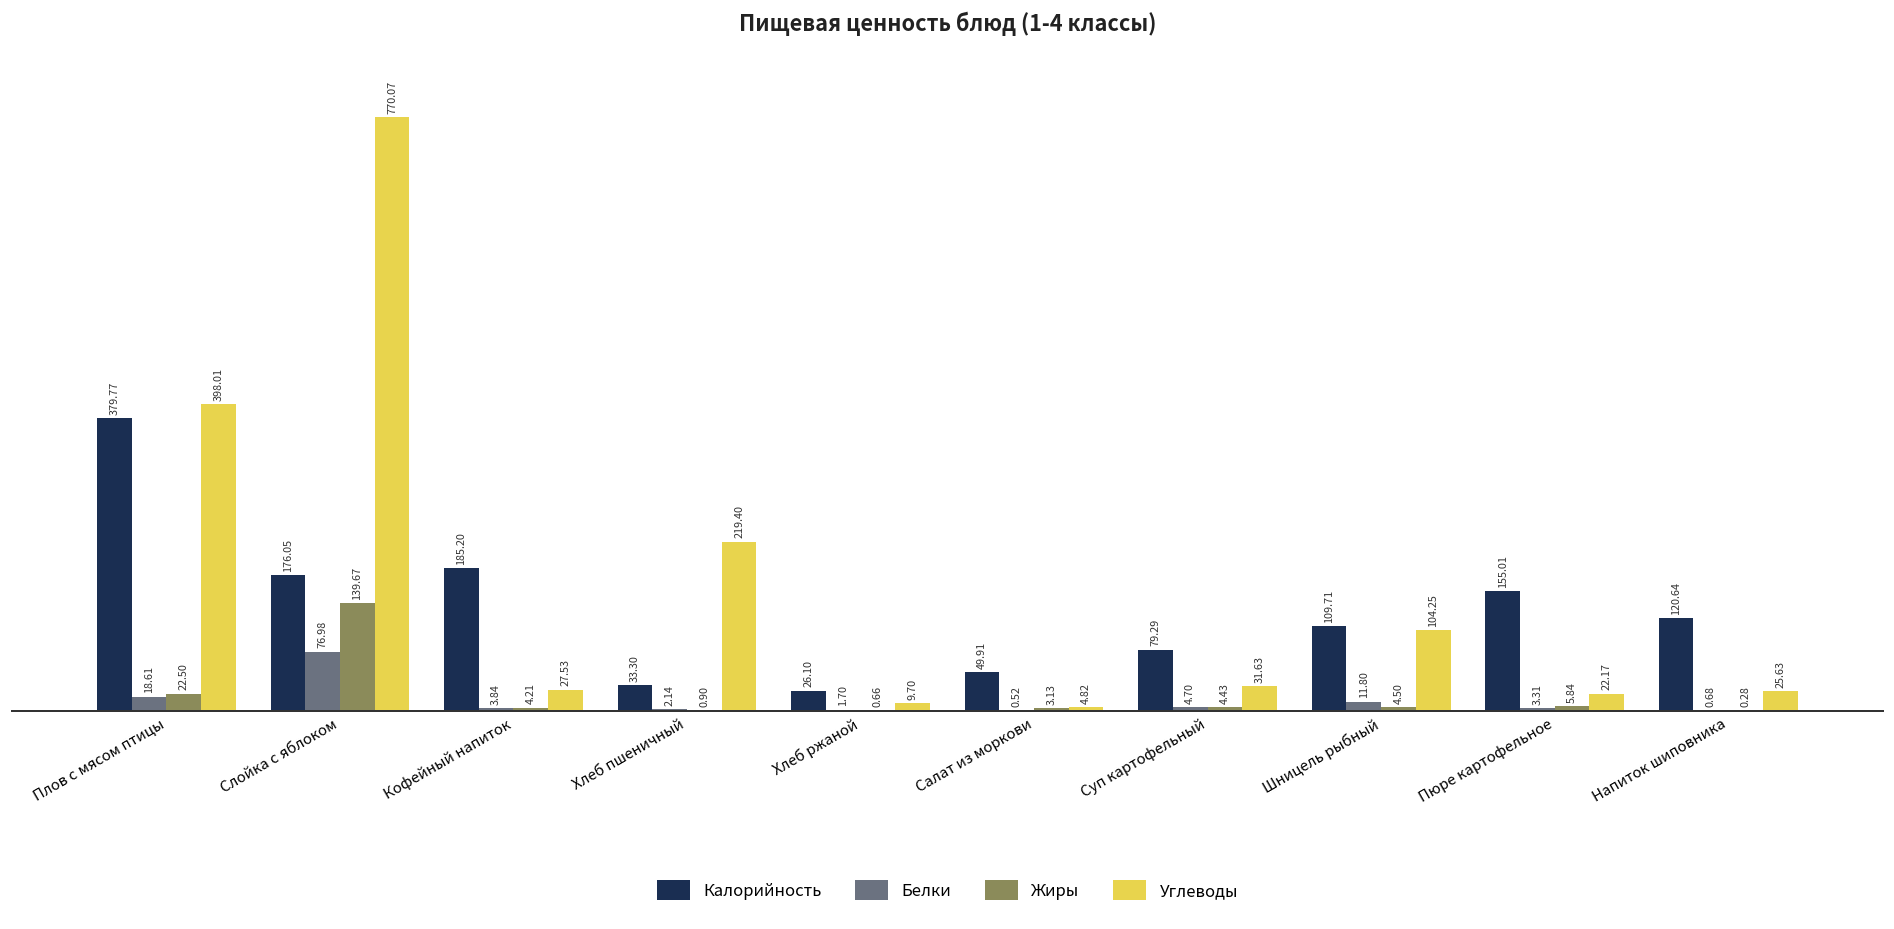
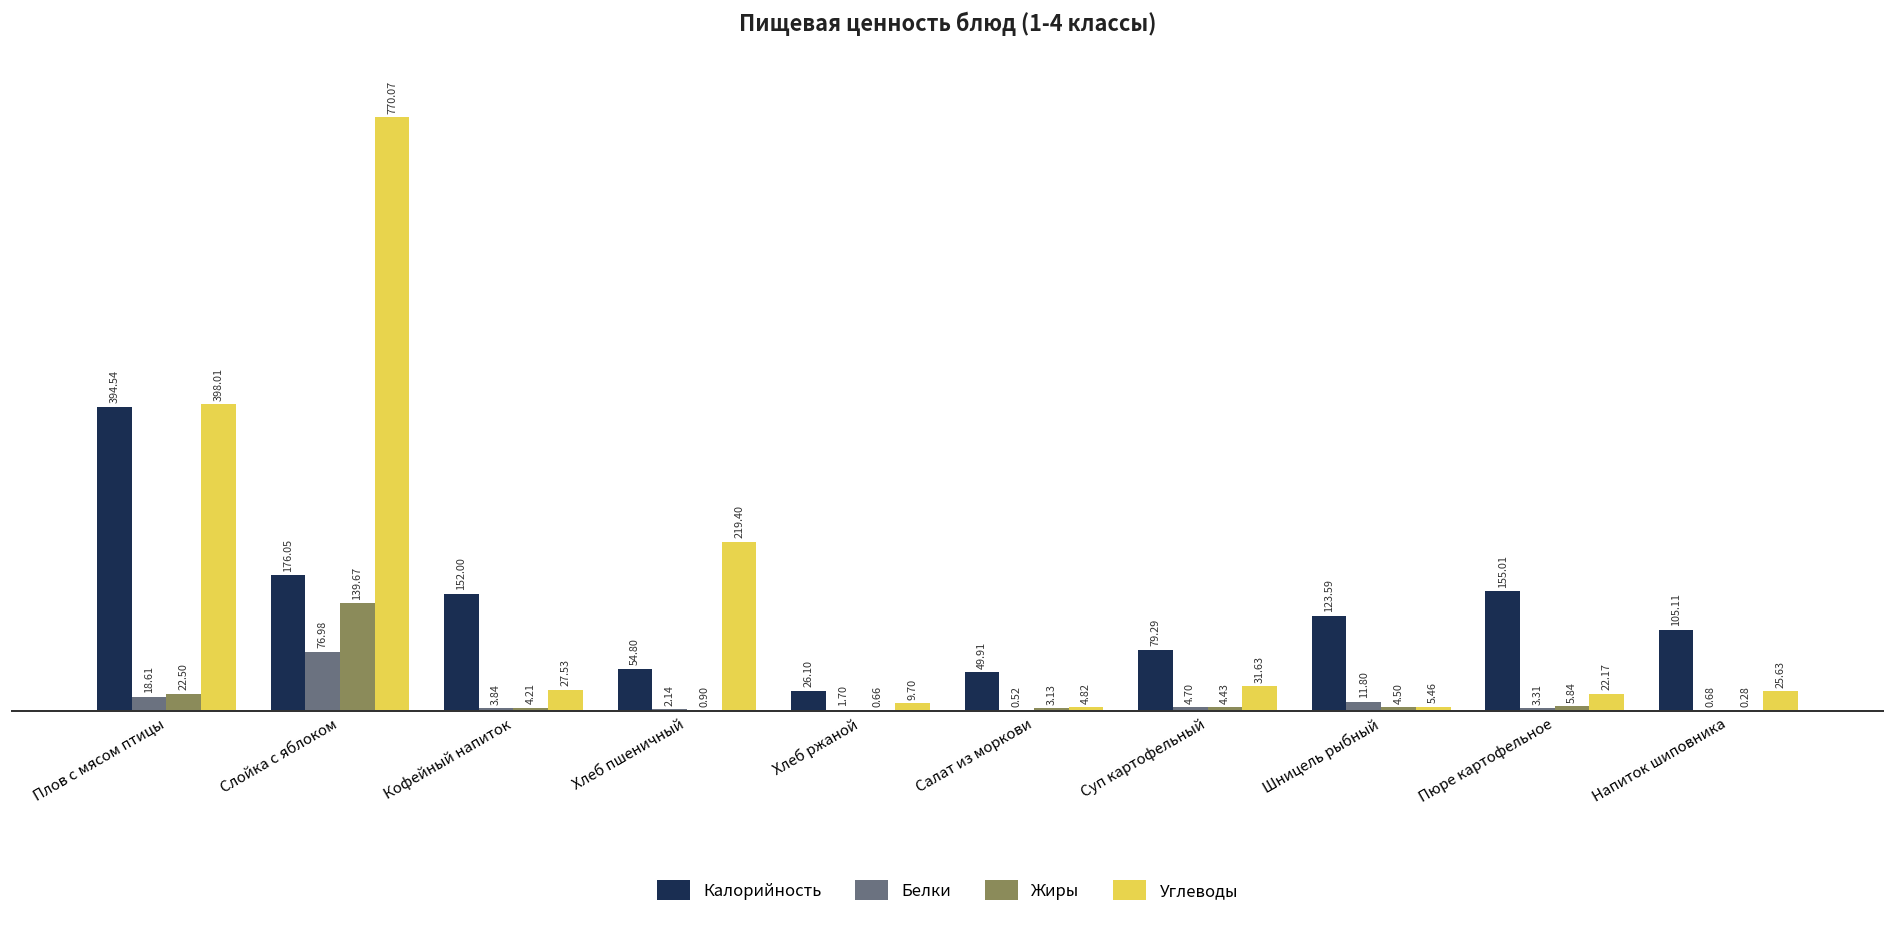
  {
    "Калорийность": {
-     "Плов с мясом птицы": 379.77,
+     "Плов с мясом птицы": 394.54,
      "Слойка с яблоком": 176.05,
-     "Кофейный напиток": 185.20,
-     "Хлеб пшеничный": 33.30,
+     "Кофейный напиток": 152.00,
+     "Хлеб пшеничный": 54.80,
      "Хлеб ржаной": 26.10,
      "Салат из моркови": 49.91,
      "Суп картофельный": 79.29,
-     "Шницель рыбный": 109.71,
+     "Шницель рыбный": 123.59,
      "Пюре картофельное": 155.01,
-     "Напиток шиповника": 120.64
+     "Напиток шиповника": 105.11
    },
    "Углеводы": {
      "Плов с мясом птицы": 398.01,
      "Слойка с яблоком": 770.07,
      "Кофейный напиток": 27.53,
      "Хлеб пшеничный": 219.40,
      "Хлеб ржаной": 9.70,
      "Салат из моркови": 4.82,
      "Суп картофельный": 31.63,
-     "Шницель рыбный": 104.25,
+     "Шницель рыбный": 5.46,
      "Пюре картофельное": 22.17,
      "Напиток шиповника": 25.63
    }
  }
